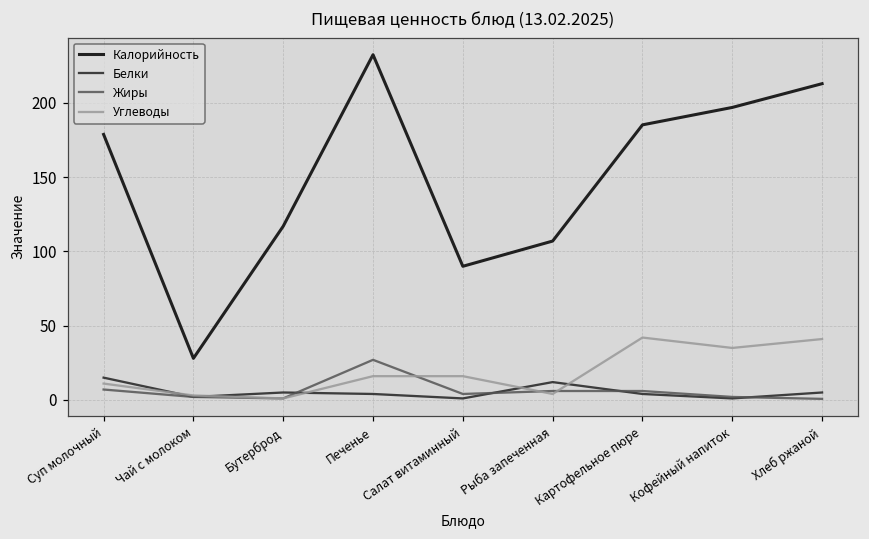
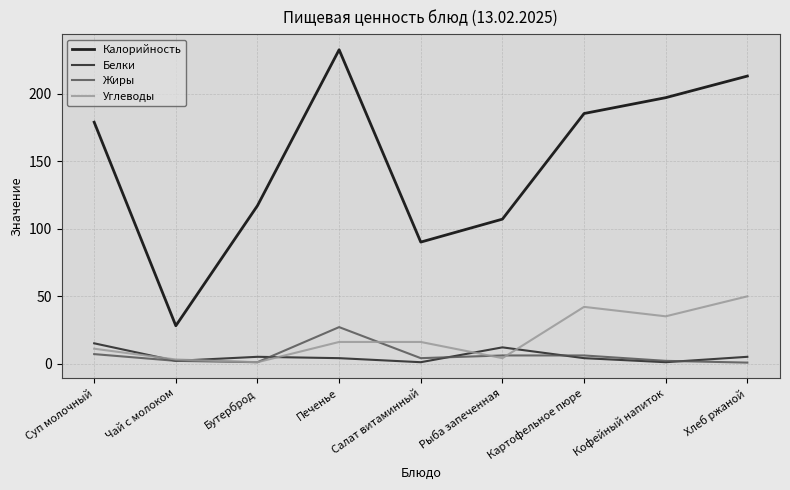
  {
    "Жиры": {
      "Суп молочный": 7,
      "Печенье": 27,
      "Салат витаминный": 4,
      "Рыба запеченная": 6,
      "Картофельное пюре": 6,
      "Хлеб ржаной": 1
    },
    "Углеводы": {
      "Суп молочный": 11,
      "Печенье": 16,
      "Салат витаминный": 16,
      "Рыба запеченная": 4,
      "Картофельное пюре": 42,
      "Кофейный напиток": 35,
-     "Хлеб ржаной": 41
+     "Хлеб ржаной": 50
    }
  }
